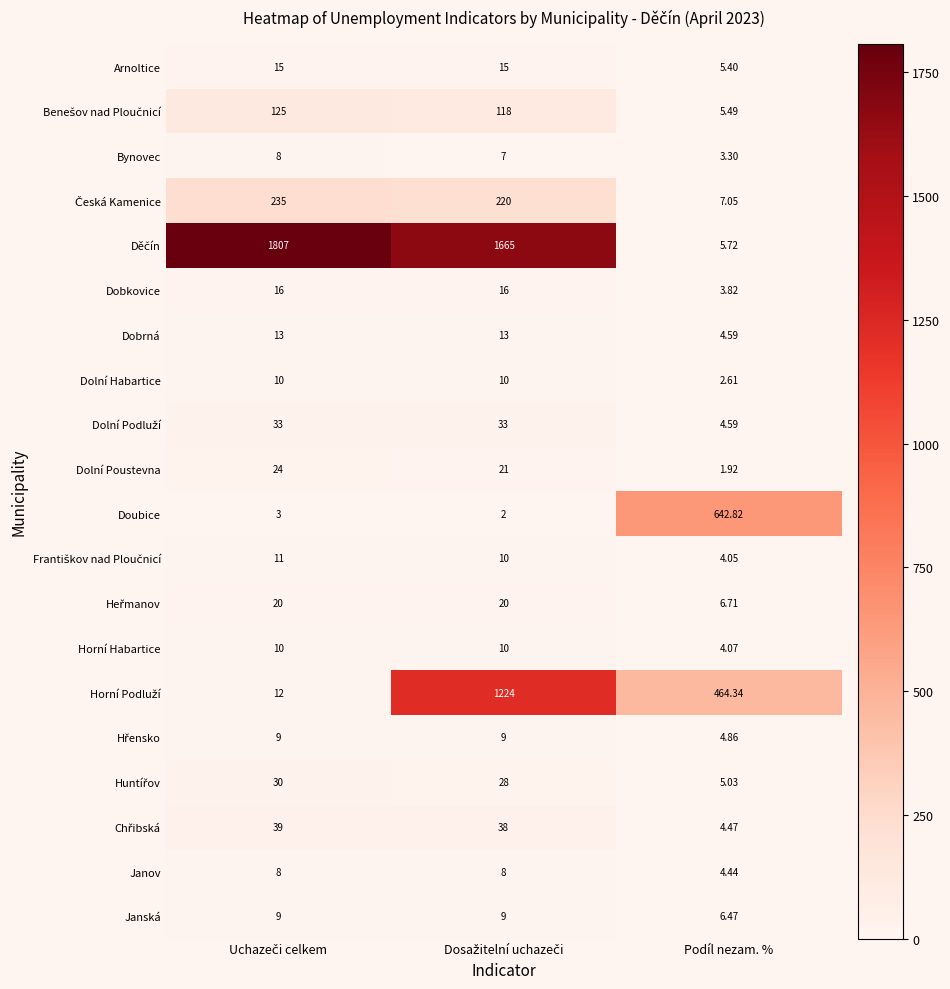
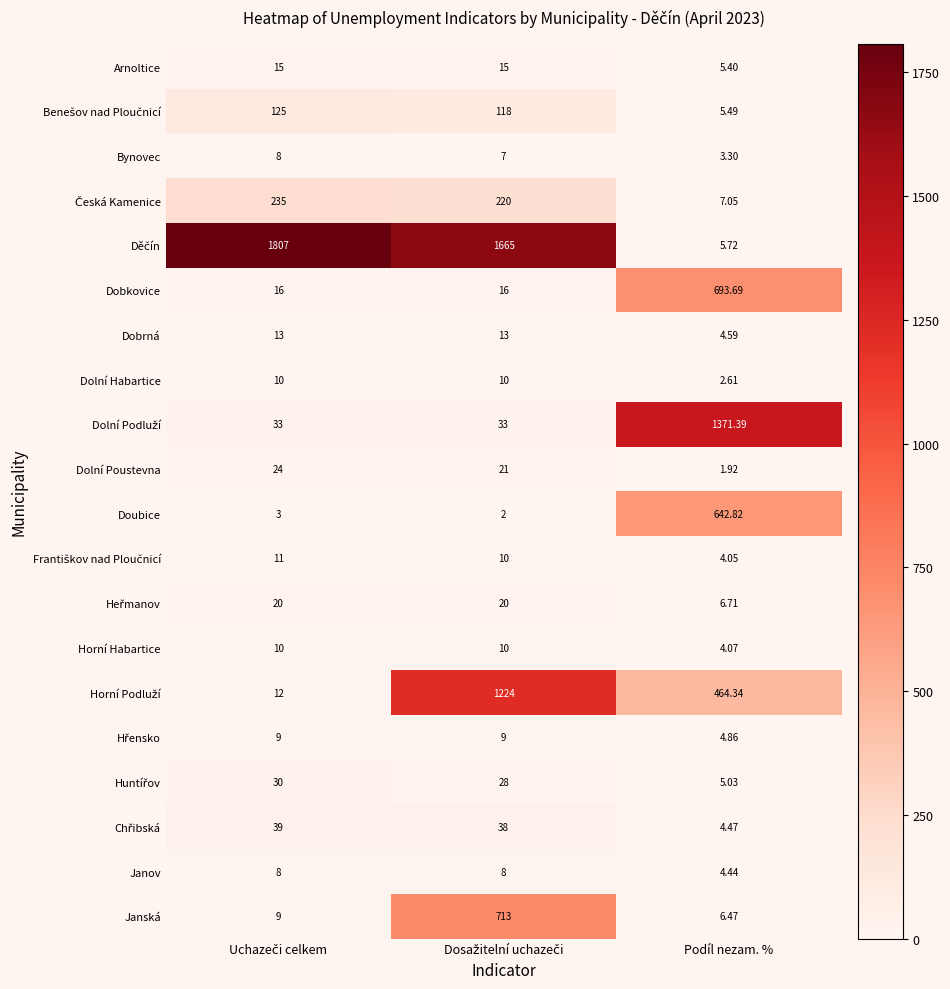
  {
    "Arnoltice": {
      "Uchazeči celkem": 15,
      "Dosažitelní uchazeči": 15,
      "Podíl nezam. %": 5.40
    },
    "Benešov nad Ploučnicí": {
      "Uchazeči celkem": 125,
      "Dosažitelní uchazeči": 118,
      "Podíl nezam. %": 5.49
    },
    "Bynovec": {
      "Uchazeči celkem": 8,
      "Dosažitelní uchazeči": 7,
      "Podíl nezam. %": 3.30
    },
    "Česká Kamenice": {
      "Uchazeči celkem": 235,
      "Dosažitelní uchazeči": 220,
      "Podíl nezam. %": 7.05
    },
    "Děčín": {
      "Uchazeči celkem": 1807,
      "Dosažitelní uchazeči": 1665,
      "Podíl nezam. %": 5.72
    },
    "Dobkovice": {
      "Uchazeči celkem": 16,
      "Dosažitelní uchazeči": 16,
-     "Podíl nezam. %": 3.82
+     "Podíl nezam. %": 693.69
    },
    "Dobrná": {
      "Uchazeči celkem": 13,
      "Dosažitelní uchazeči": 13,
      "Podíl nezam. %": 4.59
    },
    "Dolní Habartice": {
      "Uchazeči celkem": 10,
      "Dosažitelní uchazeči": 10,
      "Podíl nezam. %": 2.61
    },
    "Dolní Podluží": {
      "Uchazeči celkem": 33,
      "Dosažitelní uchazeči": 33,
-     "Podíl nezam. %": 4.59
+     "Podíl nezam. %": 1371.39
    },
    "Dolní Poustevna": {
      "Uchazeči celkem": 24,
      "Dosažitelní uchazeči": 21,
      "Podíl nezam. %": 1.92
    },
    "Doubice": {
      "Uchazeči celkem": 3,
      "Dosažitelní uchazeči": 2,
      "Podíl nezam. %": 642.82
    },
    "Františkov nad Ploučnicí": {
      "Uchazeči celkem": 11,
      "Dosažitelní uchazeči": 10,
      "Podíl nezam. %": 4.05
    },
    "Heřmanov": {
      "Uchazeči celkem": 20,
      "Dosažitelní uchazeči": 20,
      "Podíl nezam. %": 6.71
    },
    "Horní Habartice": {
      "Uchazeči celkem": 10,
      "Dosažitelní uchazeči": 10,
      "Podíl nezam. %": 4.07
    },
    "Horní Podluží": {
      "Uchazeči celkem": 12,
      "Dosažitelní uchazeči": 1224,
      "Podíl nezam. %": 464.34
    },
    "Hřensko": {
      "Uchazeči celkem": 9,
      "Dosažitelní uchazeči": 9,
      "Podíl nezam. %": 4.86
    },
    "Huntířov": {
      "Uchazeči celkem": 30,
      "Dosažitelní uchazeči": 28,
      "Podíl nezam. %": 5.03
    },
    "Chřibská": {
      "Uchazeči celkem": 39,
      "Dosažitelní uchazeči": 38,
      "Podíl nezam. %": 4.47
    },
    "Janov": {
      "Uchazeči celkem": 8,
      "Dosažitelní uchazeči": 8,
      "Podíl nezam. %": 4.44
    },
    "Janská": {
      "Uchazeči celkem": 9,
-     "Dosažitelní uchazeči": 9,
+     "Dosažitelní uchazeči": 713,
      "Podíl nezam. %": 6.47
    }
  }
